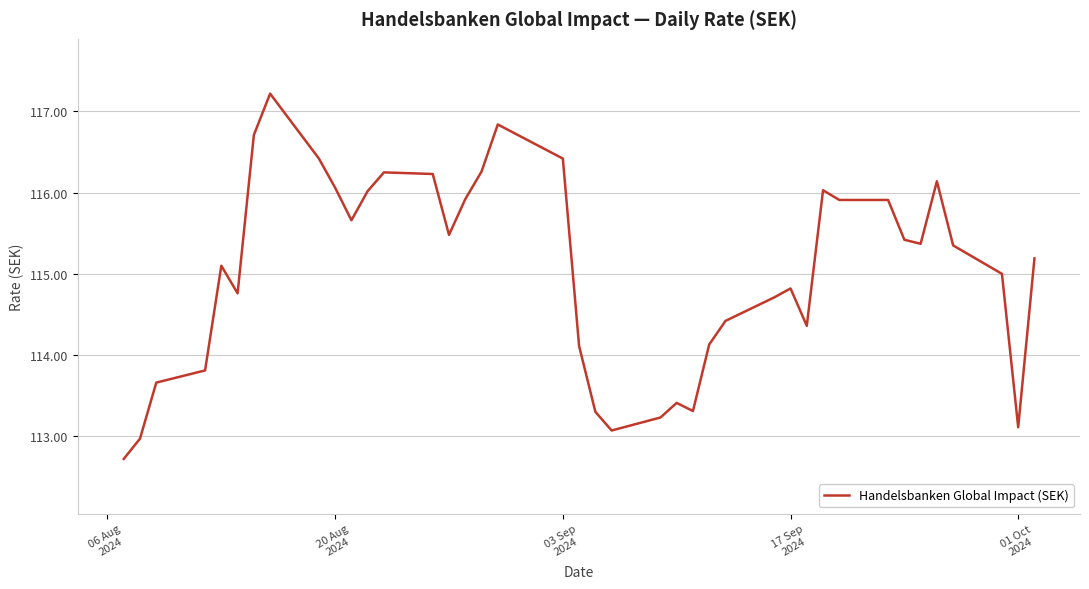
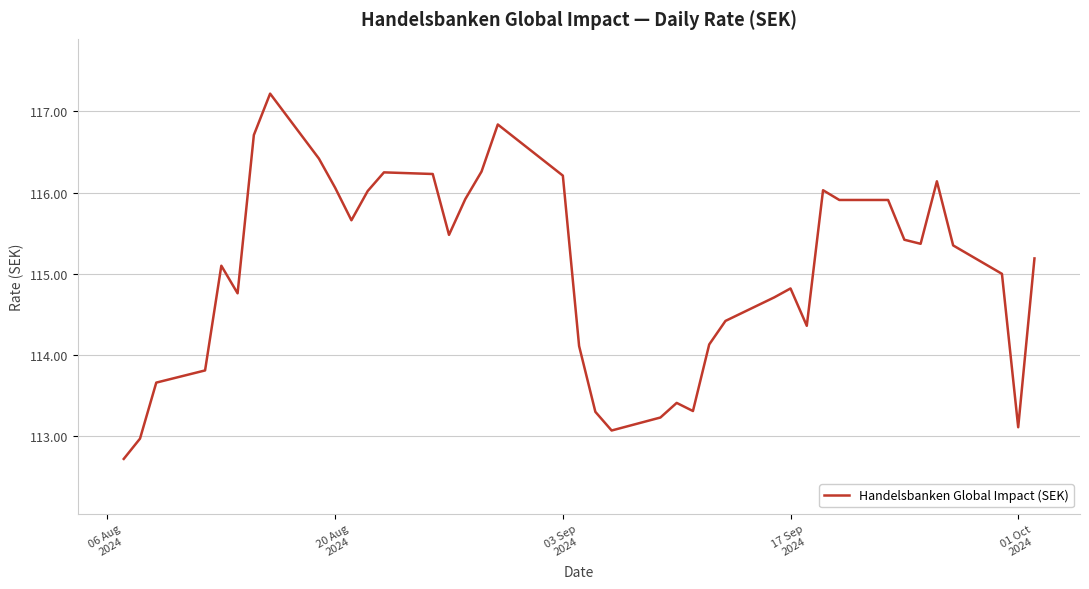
  {
    "20 Aug 2024": 116.1,
-   "03 Sep 2024": 116.4,
+   "03 Sep 2024": 116.2,
    "17 Sep 2024": 114.8,
    "01 Oct 2024": 113.1
  }
